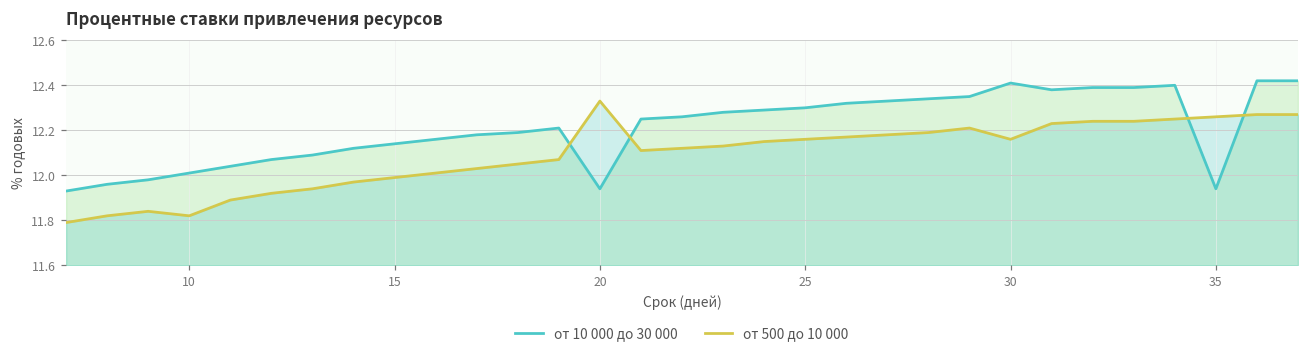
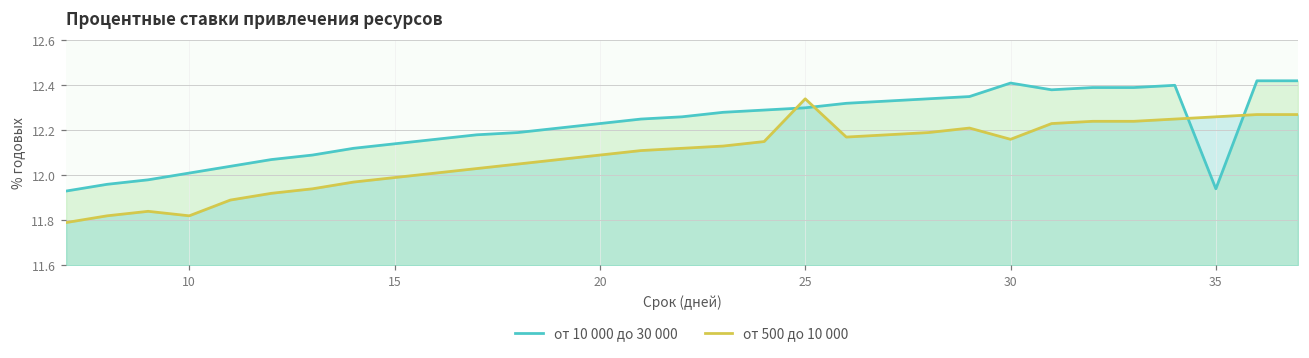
  {
    "от 10 000 до 30 000": {
      "10": 12.01,
      "15": 12.14,
-     "20": 11.94,
+     "20": 12.23,
      "25": 12.30,
      "30": 12.41,
      "35": 11.94
    },
    "от 500 до 10 000": {
      "10": 11.82,
      "15": 11.99,
-     "20": 12.33,
-     "25": 12.16,
+     "20": 12.09,
+     "25": 12.34,
      "30": 12.16,
      "35": 12.26
    }
  }
